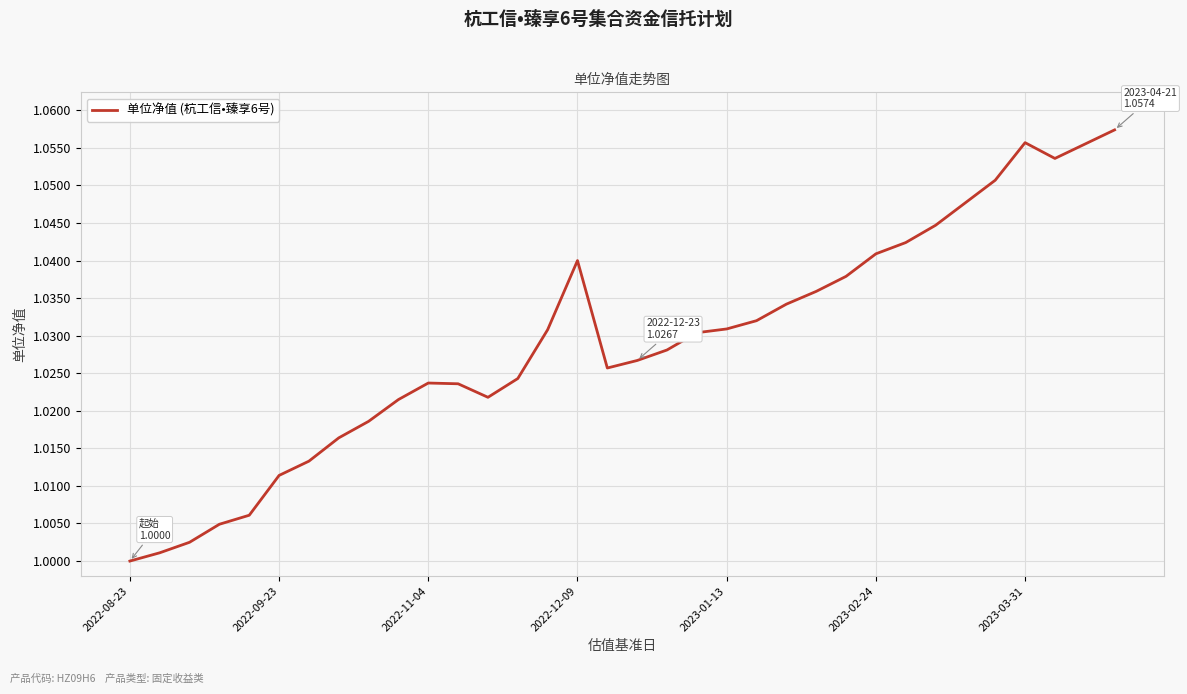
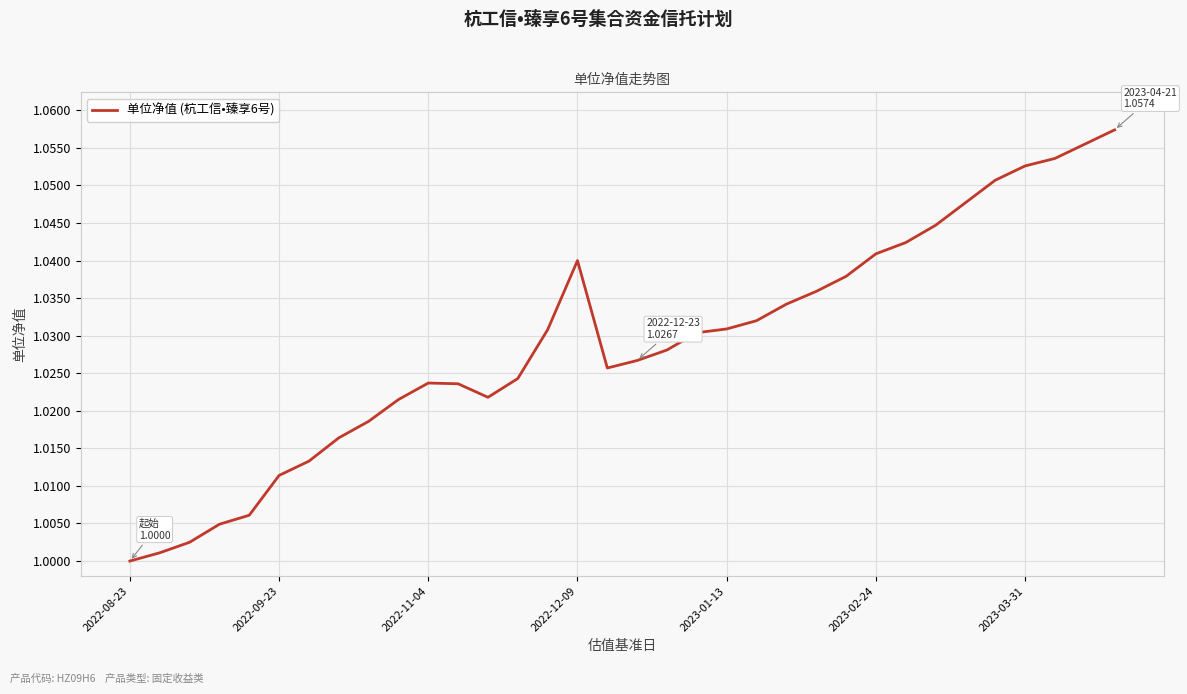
  {
    "2022-09-23": 1.011,
    "2022-11-04": 1.024,
    "2022-12-09": 1.040,
    "2023-01-13": 1.031,
    "2023-02-24": 1.041,
-   "2023-03-31": 1.056
+   "2023-03-31": 1.053
  }
